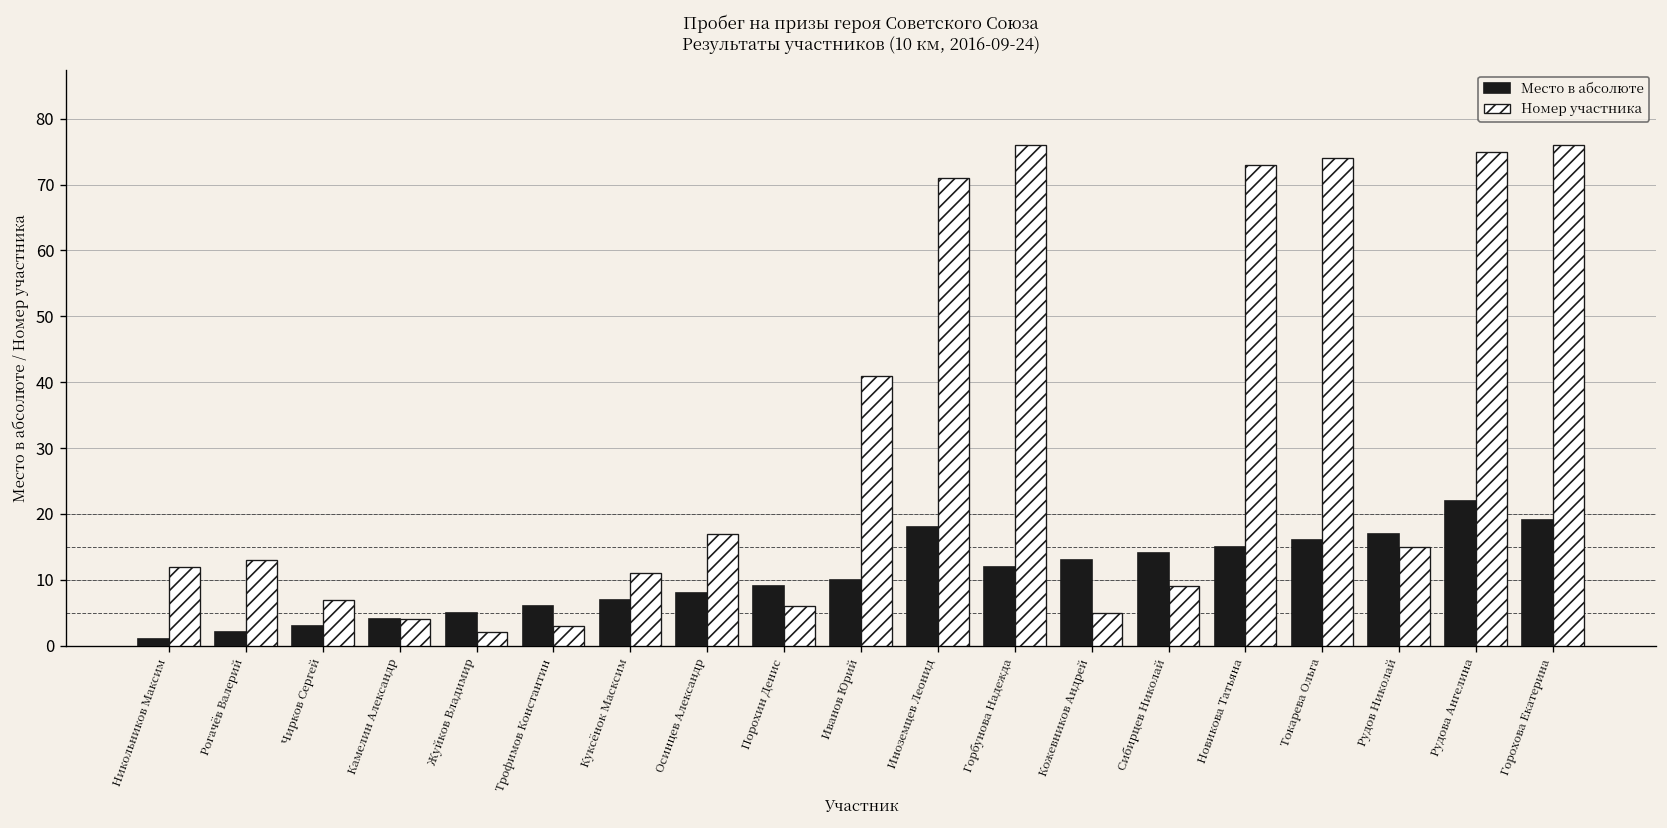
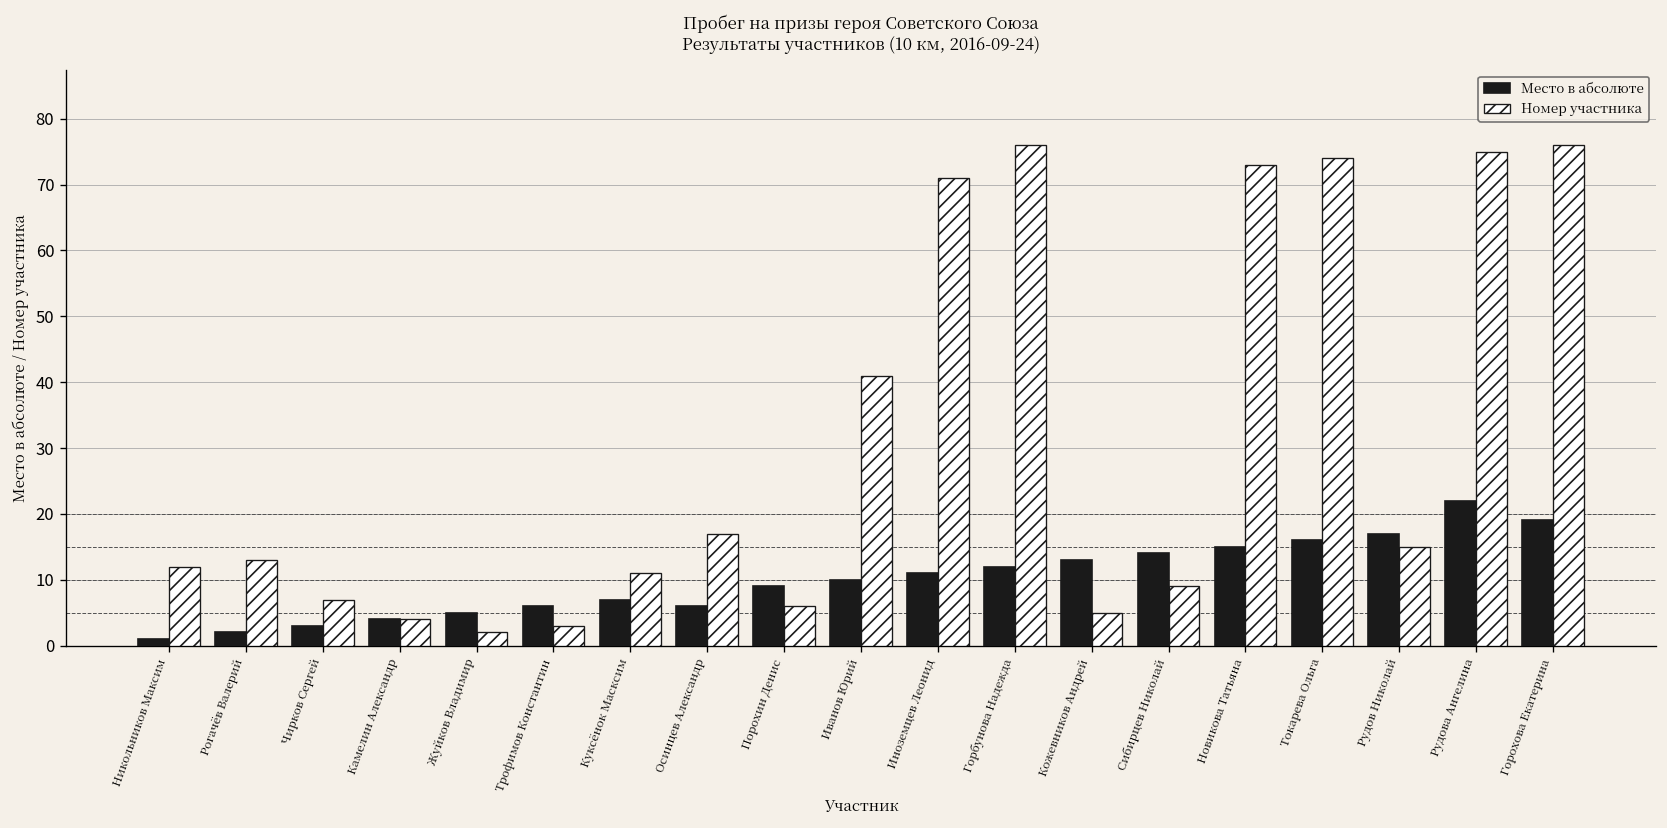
  {
    "Место в абсолюте": {
      "Никольников Максим": 1,
      "Рогачёв Валерий": 2,
      "Чирков Сергей": 3,
      "Камелин Александр": 4,
      "Жуйков Владимир": 5,
      "Трофимов Константин": 6,
      "Куксёнок Масксим": 7,
-     "Осинцев Александр": 8,
+     "Осинцев Александр": 6,
      "Порохин Денис": 9,
      "Иванов Юрий": 10,
-     "Иноземцев Леонид": 18,
+     "Иноземцев Леонид": 11,
      "Горбунова Надежда": 12,
      "Кожевников Андрей": 13,
      "Сибирцев Николай": 14,
      "Новикова Татьяна": 15,
      "Токарева Ольга": 16,
      "Рудов Николай": 17,
      "Рудова Ангелина": 22,
      "Горохова Екатерина": 19
    },
    "Номер участника": {
      "Никольников Максим": 12,
      "Рогачёв Валерий": 13,
      "Чирков Сергей": 7,
      "Камелин Александр": 4,
      "Жуйков Владимир": 2,
      "Трофимов Константин": 3,
      "Куксёнок Масксим": 11,
      "Осинцев Александр": 17,
      "Порохин Денис": 6,
      "Иванов Юрий": 41,
      "Иноземцев Леонид": 71,
      "Горбунова Надежда": 76,
      "Кожевников Андрей": 5,
      "Сибирцев Николай": 9,
      "Новикова Татьяна": 73,
      "Токарева Ольга": 74,
      "Рудов Николай": 15,
      "Рудова Ангелина": 75,
      "Горохова Екатерина": 76
    }
  }
